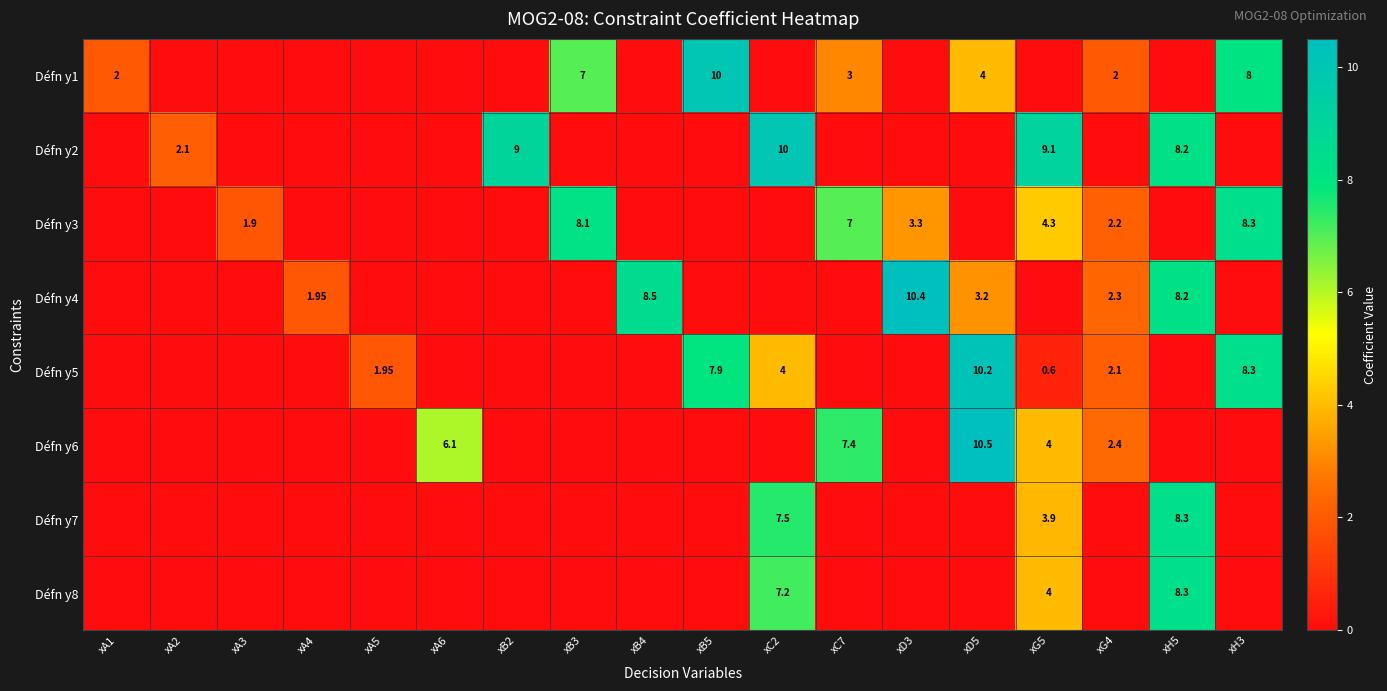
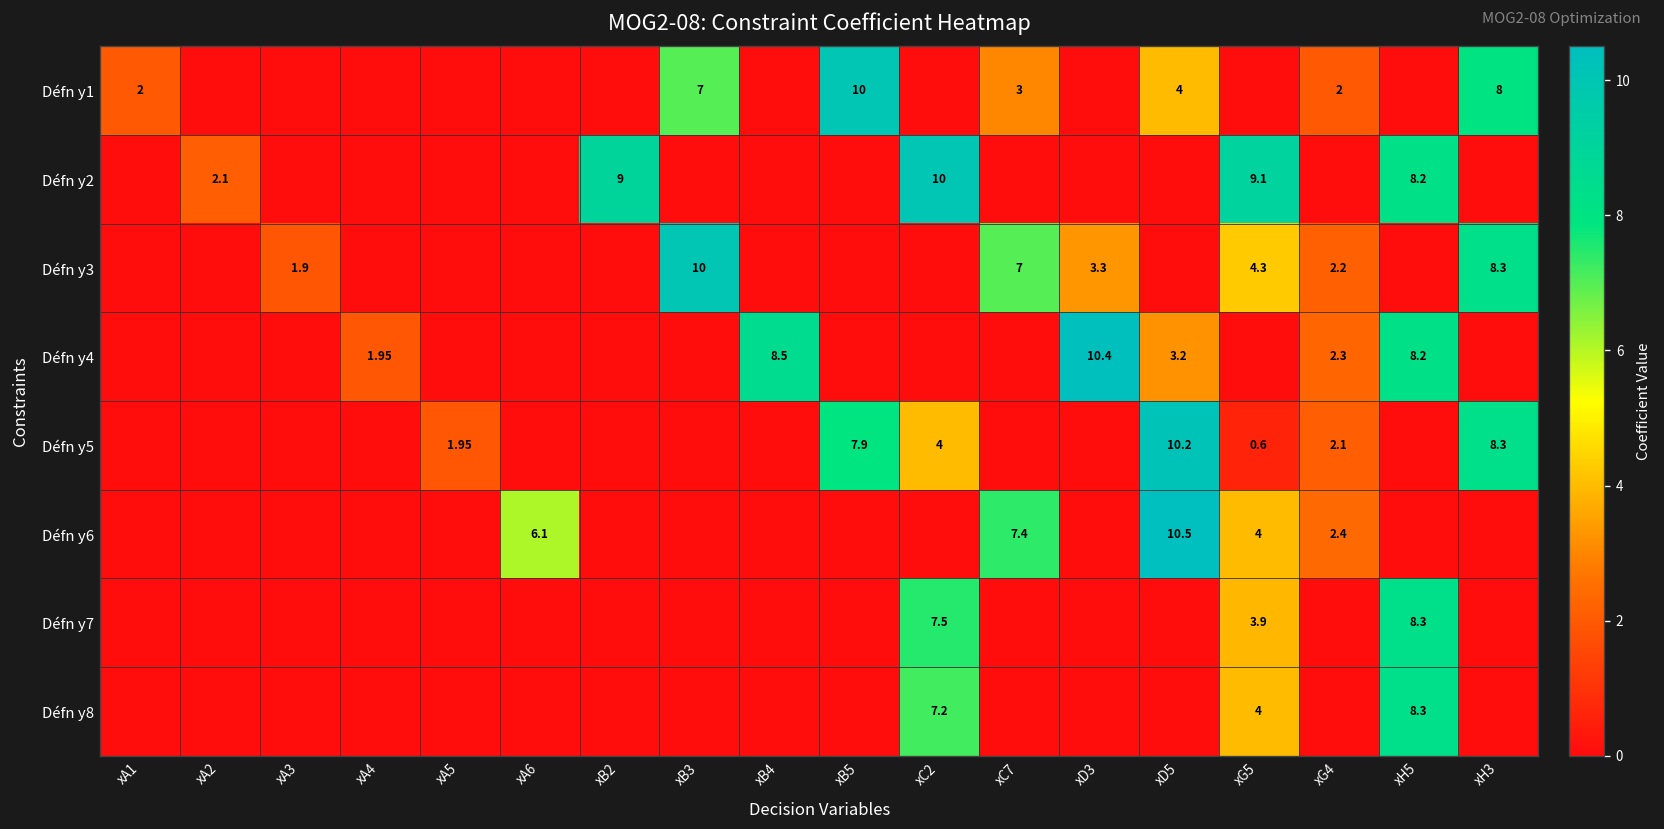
  {
    "Défn y1": {
      "xA1": 2,
      "xB3": 7,
      "xB5": 10,
      "xC7": 3,
      "xD5": 4,
      "xG4": 2,
      "xH3": 8
    },
    "Défn y2": {
      "xA2": 2.1,
      "xB2": 9,
      "xC2": 10,
      "xG5": 9.1,
      "xH5": 8.2
    },
    "Défn y3": {
      "xA3": 1.9,
-     "xB3": 8.1,
+     "xB3": 10,
      "xC7": 7,
      "xD3": 3.3,
      "xG5": 4.3,
      "xG4": 2.2,
      "xH3": 8.3
    },
    "Défn y4": {
      "xA4": 1.95,
      "xB4": 8.5,
      "xD3": 10.4,
      "xD5": 3.2,
      "xG4": 2.3,
      "xH5": 8.2
    },
    "Défn y5": {
      "xA5": 1.95,
      "xB5": 7.9,
      "xC2": 4,
      "xD5": 10.2,
      "xG5": 0.6,
      "xG4": 2.1,
      "xH3": 8.3
    },
    "Défn y6": {
      "xA6": 6.1,
      "xC7": 7.4,
      "xD5": 10.5,
      "xG5": 4,
      "xG4": 2.4
    },
    "Défn y7": {
      "xC2": 7.5,
      "xG5": 3.9,
      "xH5": 8.3
    },
    "Défn y8": {
      "xC2": 7.2,
      "xG5": 4,
      "xH5": 8.3
    }
  }
